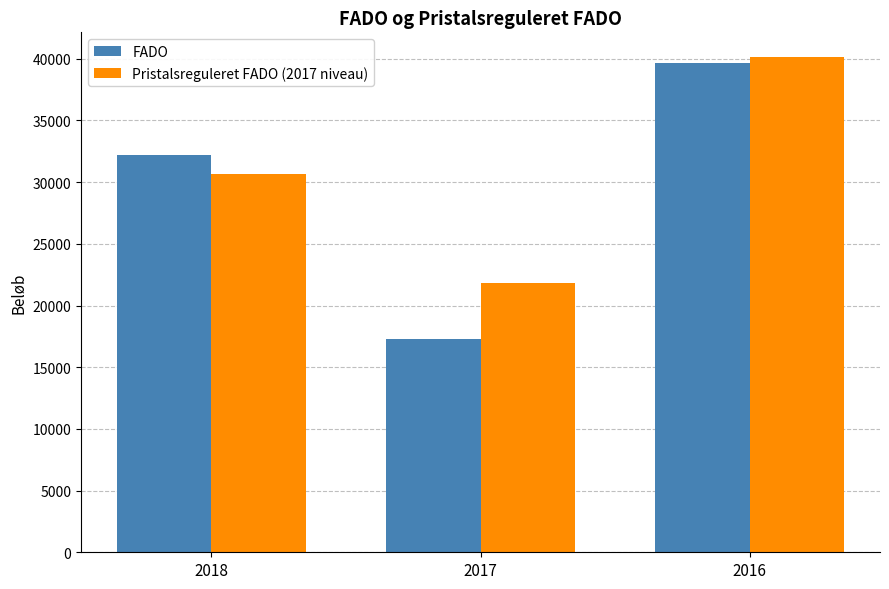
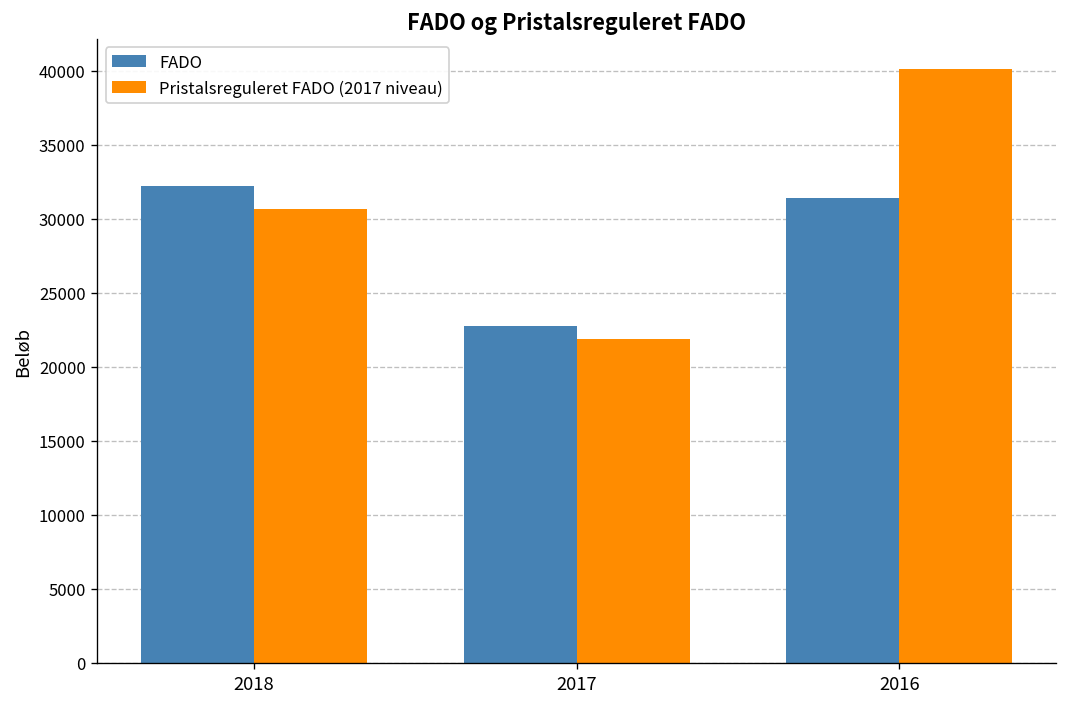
  {
    "FADO": {
      "2018": 32200,
-     "2017": 17300,
-     "2016": 39600
+     "2017": 22800,
+     "2016": 31400
    },
    "Pristalsreguleret FADO (2017 niveau)": {
      "2018": 30700,
      "2017": 21900,
      "2016": 40100
    }
  }
